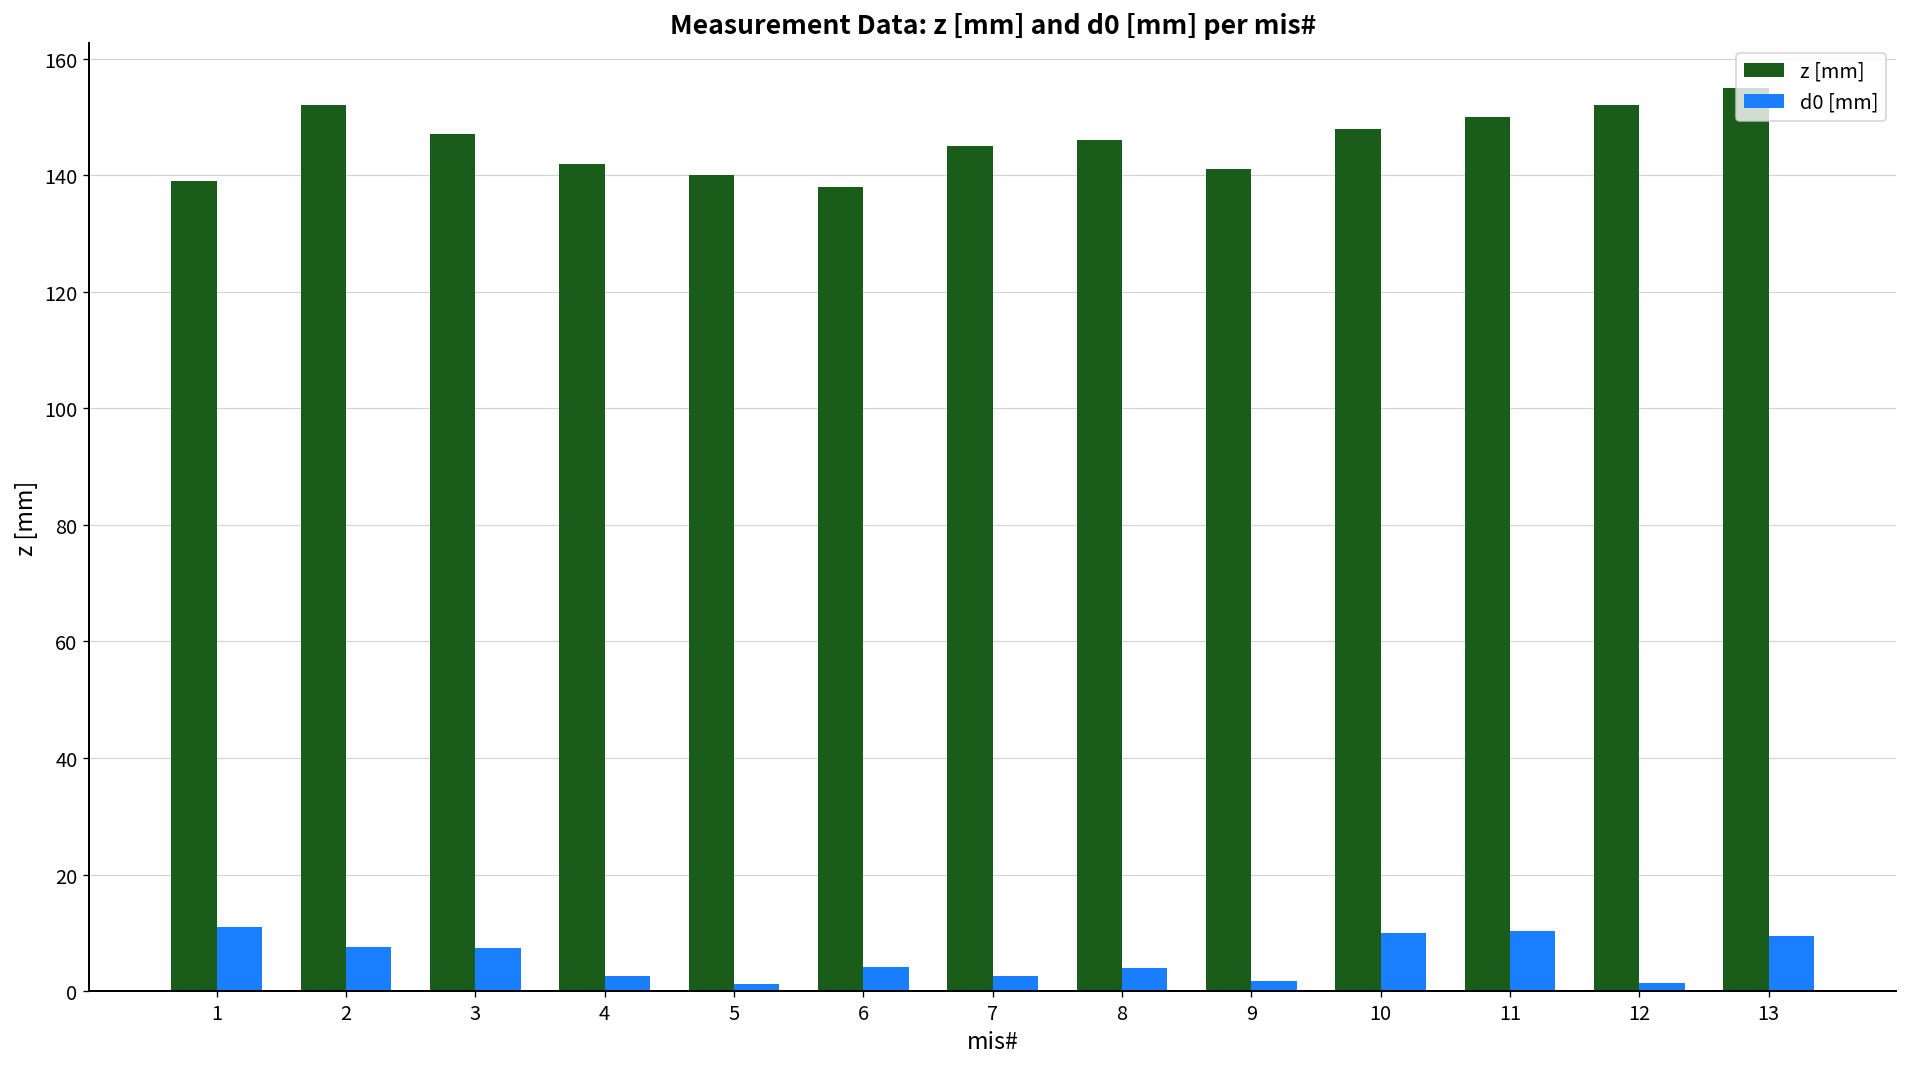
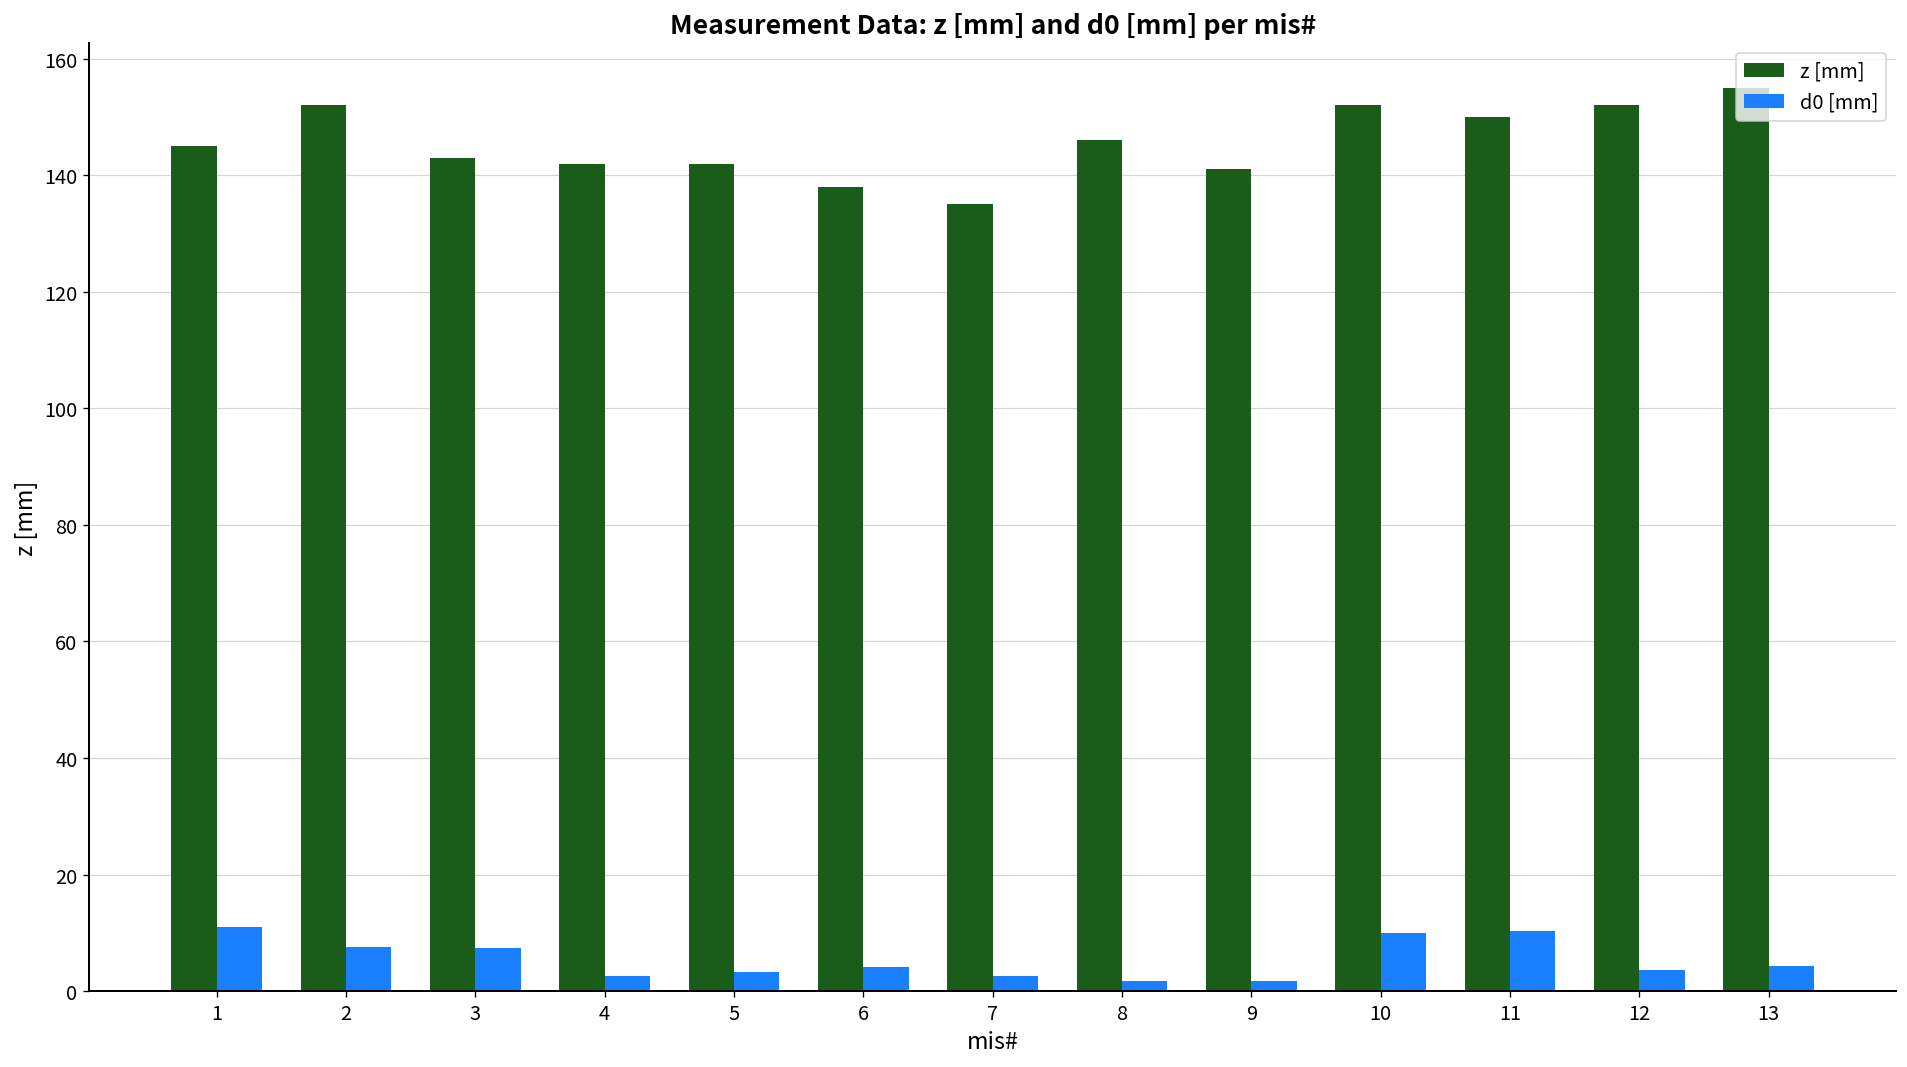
  {
    "z [mm]": {
-     "1": 139,
+     "1": 145,
      "2": 152,
-     "3": 147,
+     "3": 143,
      "4": 142,
-     "5": 140,
+     "5": 142,
      "6": 138,
-     "7": 145,
+     "7": 135,
      "8": 146,
      "9": 141,
-     "10": 148,
+     "10": 152,
      "11": 150,
      "12": 152
    },
    "d0 [mm]": {
      "1": 11,
      "2": 7,
      "3": 7,
      "4": 3,
-     "5": 1,
+     "5": 3,
      "6": 4,
      "7": 3,
-     "8": 4,
+     "8": 2,
      "9": 2,
      "10": 10,
      "11": 10,
-     "12": 1,
-     "13": 10
+     "12": 4,
+     "13": 4
    }
  }
